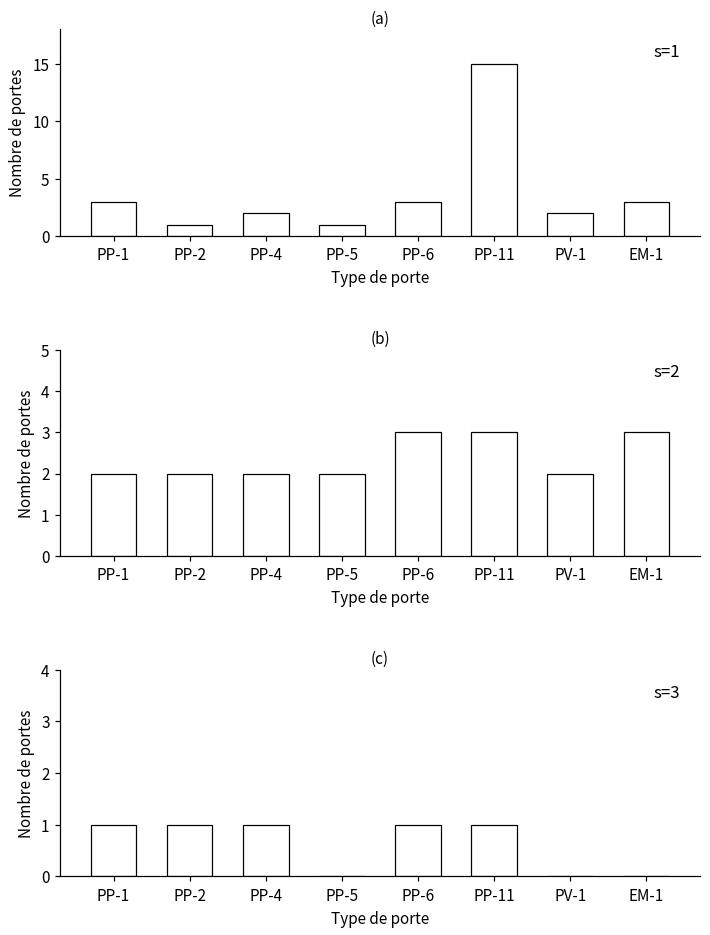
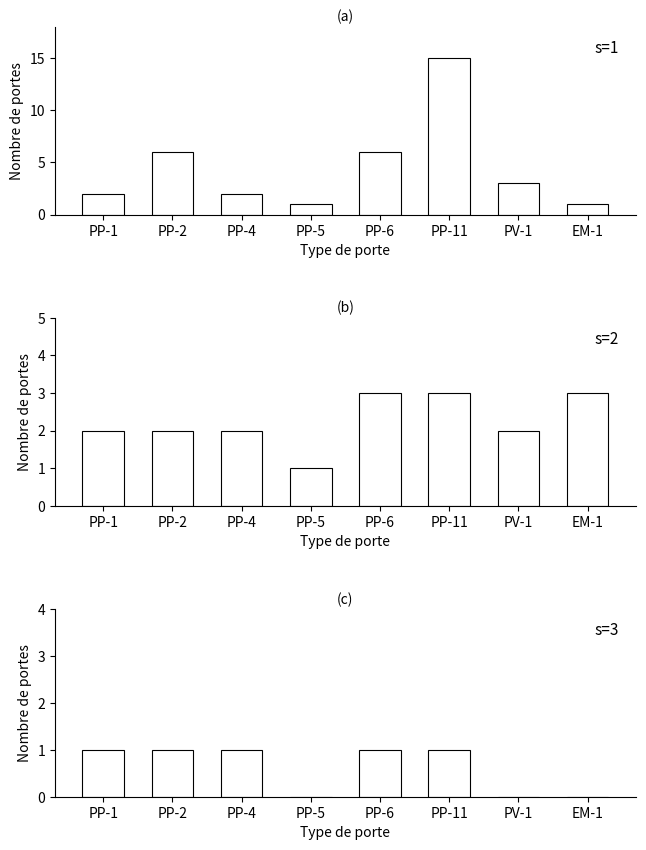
  {
    "(a)": {
-     "PP-1": 3,
-     "PP-2": 1,
+     "PP-1": 2,
+     "PP-2": 6,
      "PP-4": 2,
      "PP-5": 1,
-     "PP-6": 3,
+     "PP-6": 6,
      "PP-11": 15,
-     "PV-1": 2,
-     "EM-1": 3
+     "PV-1": 3,
+     "EM-1": 1
    },
    "(b)": {
      "PP-1": 2,
      "PP-2": 2,
      "PP-4": 2,
-     "PP-5": 2,
+     "PP-5": 1,
      "PP-6": 3,
      "PP-11": 3,
      "PV-1": 2,
      "EM-1": 3
    },
    "(c)": {
      "PP-1": 1.0,
      "PP-2": 1.0,
      "PP-4": 1.0,
      "PP-5": 0.0,
      "PP-6": 1.0,
      "PP-11": 1.0,
      "PV-1": 0.0,
      "EM-1": 0.0
    }
  }
